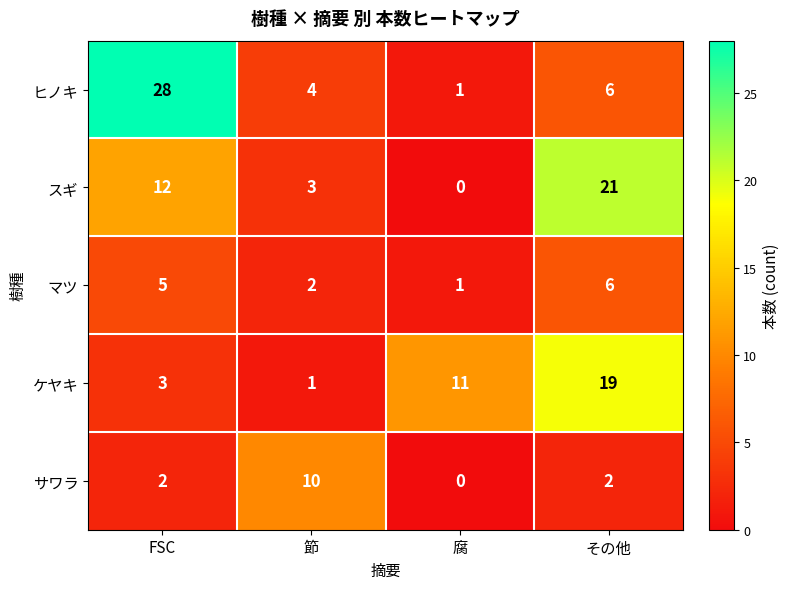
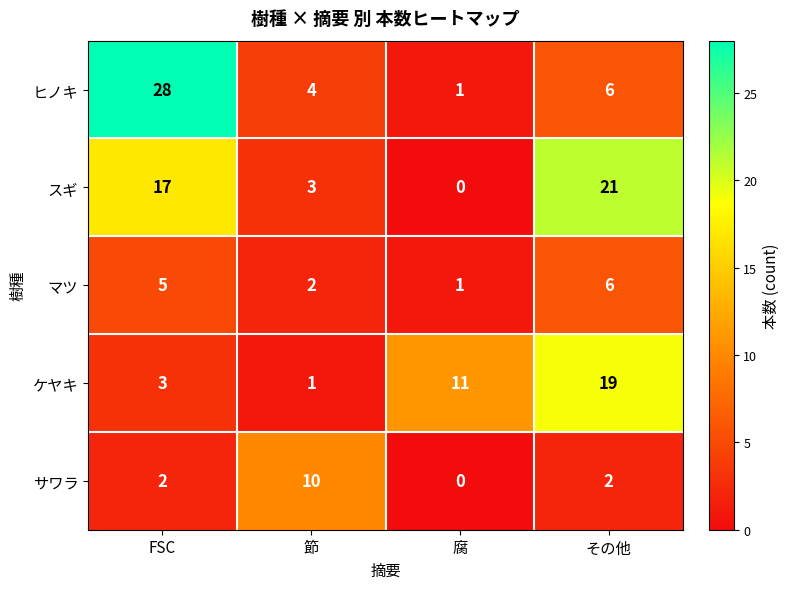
  {
    "ヒノキ": {
      "FSC": 28,
      "節": 4,
      "腐": 1,
      "その他": 6
    },
    "スギ": {
-     "FSC": 12,
+     "FSC": 17,
      "節": 3,
      "腐": 0,
      "その他": 21
    },
    "マツ": {
      "FSC": 5,
      "節": 2,
      "腐": 1,
      "その他": 6
    },
    "ケヤキ": {
      "FSC": 3,
      "節": 1,
      "腐": 11,
      "その他": 19
    },
    "サワラ": {
      "FSC": 2,
      "節": 10,
      "腐": 0,
      "その他": 2
    }
  }
